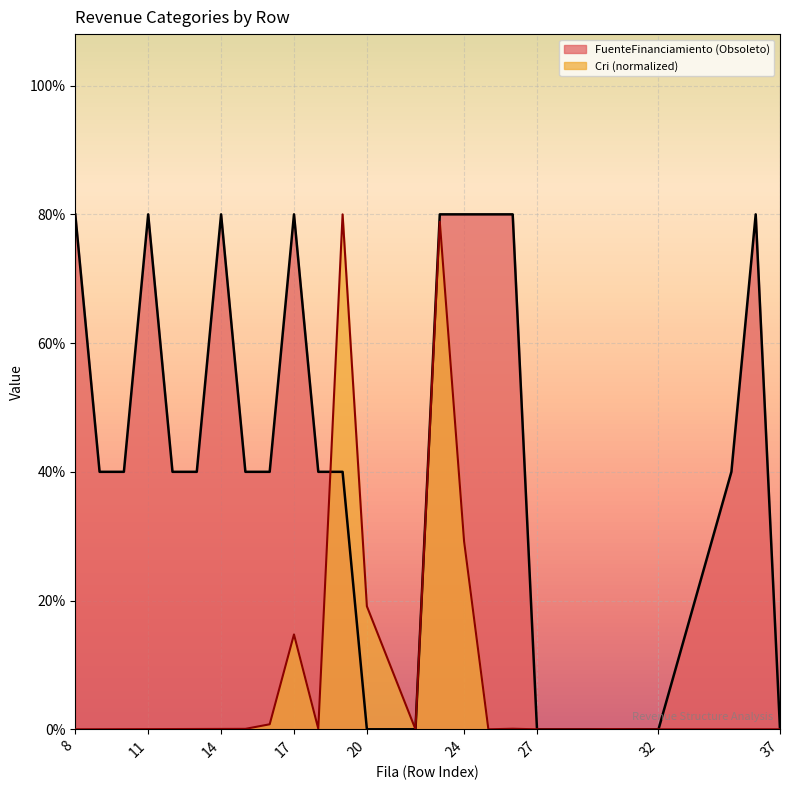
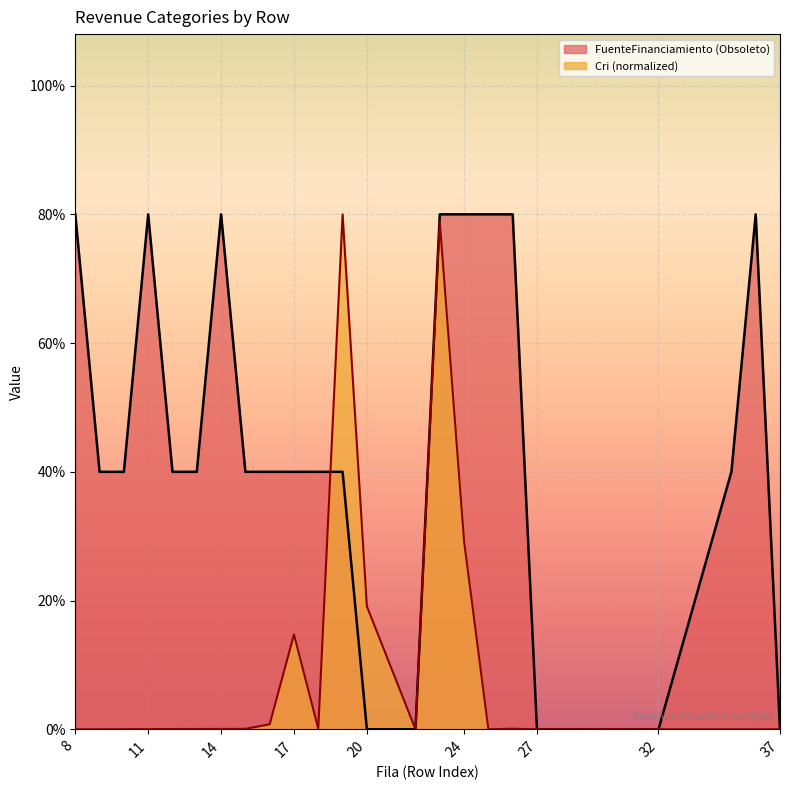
  {
    "FuenteFinanciamiento (Obsoleto)": {
      "8": "80%",
      "11": "80%",
      "14": "80%",
-     "17": "80%",
+     "17": "40%",
      "20": "0%",
      "24": "80%"
    },
    "Cri (normalized)": {
      "8": "0%",
      "11": "0%",
      "14": "0%",
      "17": "15%",
      "20": "19%",
      "24": "29%"
    }
  }
